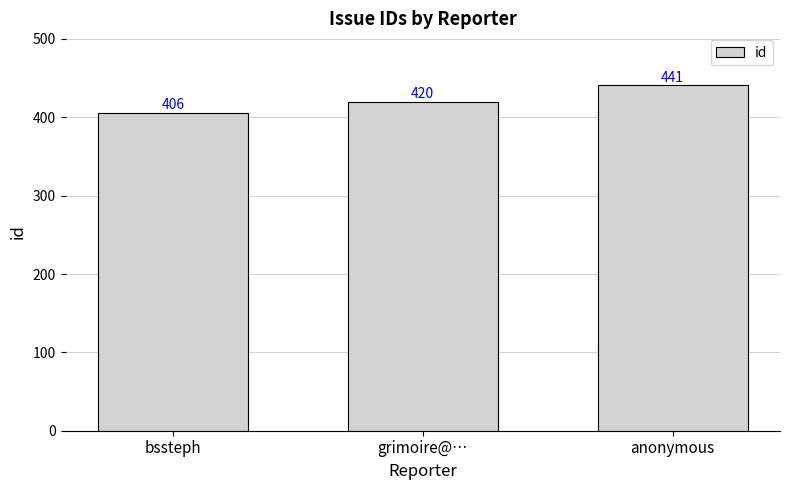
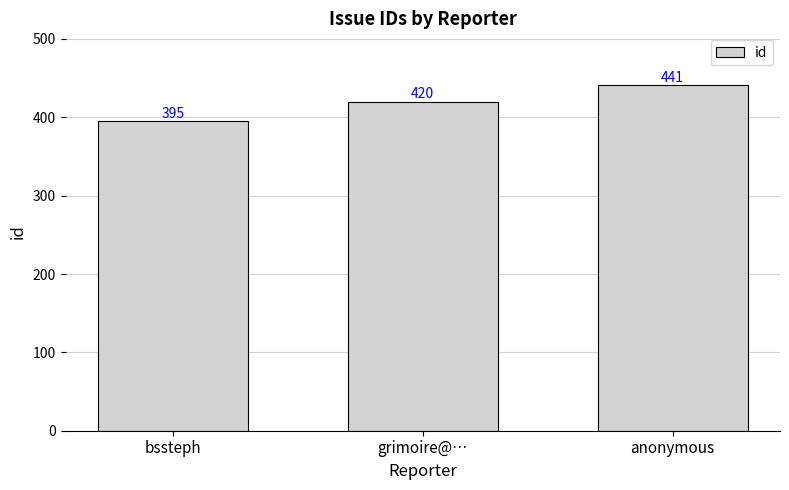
  {
-   "bssteph": 406,
+   "bssteph": 395,
    "grimoire@…": 420,
    "anonymous": 441
  }
